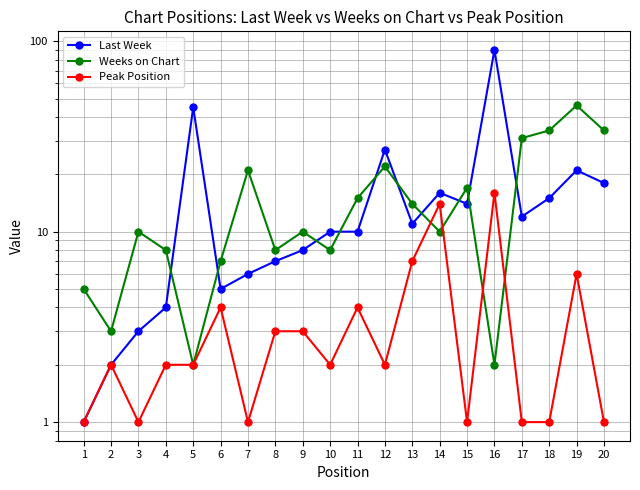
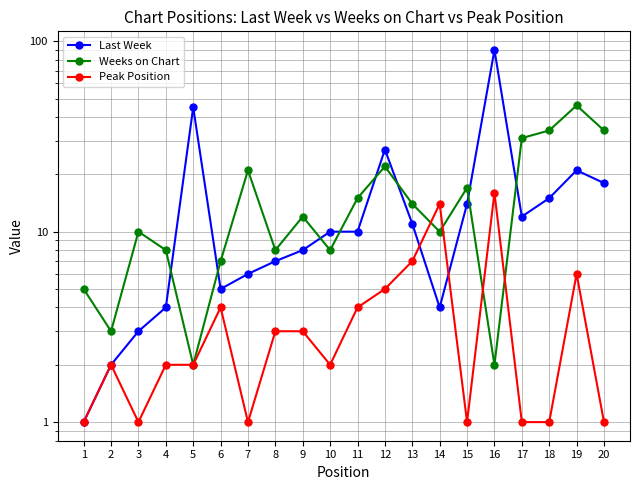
  {
    "Last Week": {
      "3": 3,
      "4": 4,
      "5": 45,
      "6": 5,
      "7": 6,
      "8": 7,
      "9": 8,
      "10": 10,
      "11": 10,
      "12": 27,
      "13": 11,
-     "14": 16,
+     "14": 4,
      "15": 14,
      "16": 90,
      "17": 12,
      "18": 15,
      "19": 21,
      "20": 18
    },
    "Weeks on Chart": {
      "1": 5,
      "2": 3,
      "3": 10,
      "4": 8,
      "6": 7,
      "7": 21,
      "8": 8,
-     "9": 10,
+     "9": 12,
      "10": 8,
      "11": 15,
      "12": 22,
      "13": 14,
      "14": 10,
      "15": 17,
      "16": 2,
      "17": 31,
      "18": 34,
      "19": 46,
      "20": 34
    },
    "Peak Position": {
      "3": 1,
      "4": 2,
      "6": 4,
      "7": 1,
      "8": 3,
      "9": 3,
      "10": 2,
      "11": 4,
-     "12": 2,
+     "12": 5,
      "13": 7,
      "14": 14,
      "15": 1,
      "16": 16,
      "17": 1,
      "18": 1,
      "19": 6,
      "20": 1
    }
  }
